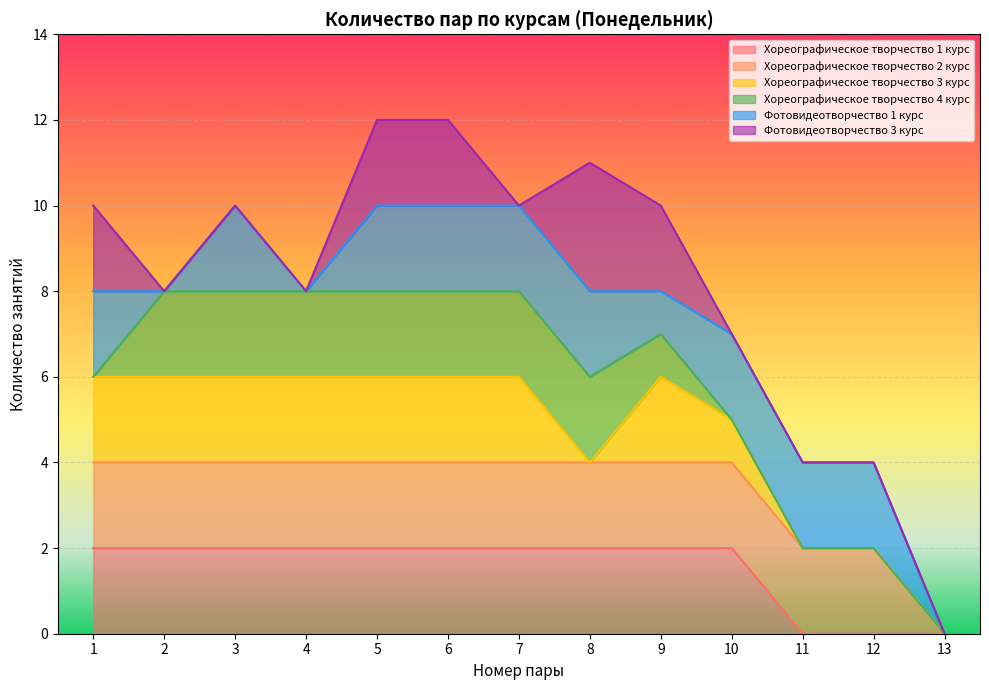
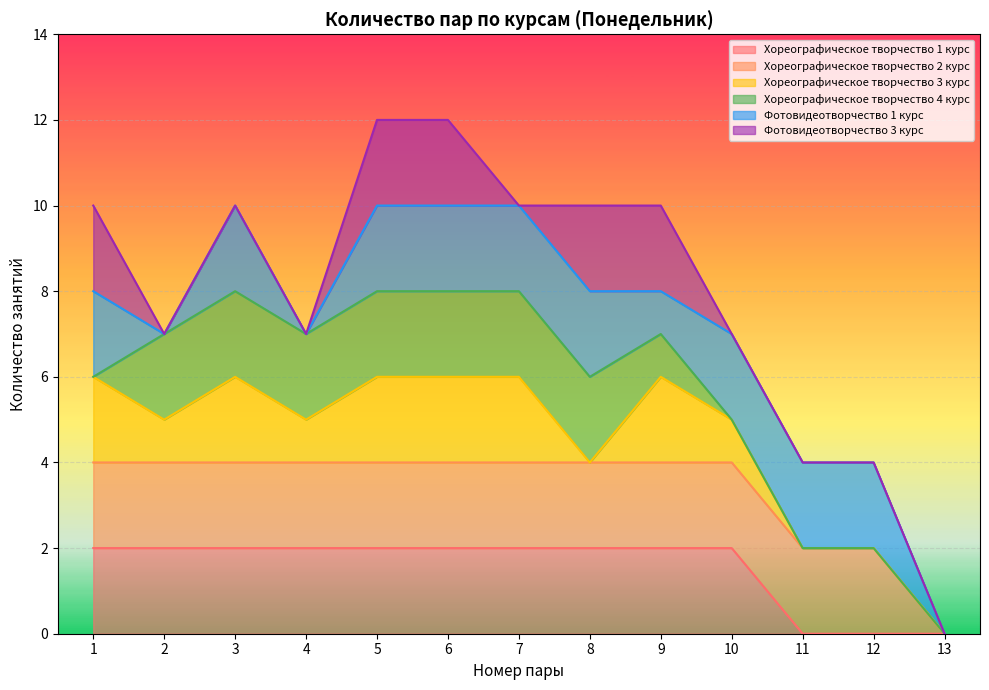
  {
    "Хореографическое творчество 3 курс": {
-     "2": 2,
+     "2": 1,
      "3": 6,
-     "4": 2,
+     "4": 1,
      "5": 6,
      "6": 6,
      "7": 6,
      "9": 6
    },
    "Хореографическое творчество 4 курс": {
      "3": 8,
      "5": 8,
      "6": 8,
      "7": 8,
      "8": 6,
      "9": 7
    },
    "Фотовидеотворчество 1 курс": {
      "1": 8,
      "5": 10,
      "6": 10,
      "8": 8,
      "9": 8
    },
    "Фотовидеотворчество 3 курс": {
      "1": 10,
      "5": 12,
      "6": 12,
-     "8": 3,
+     "8": 2,
      "9": 10
    }
  }
